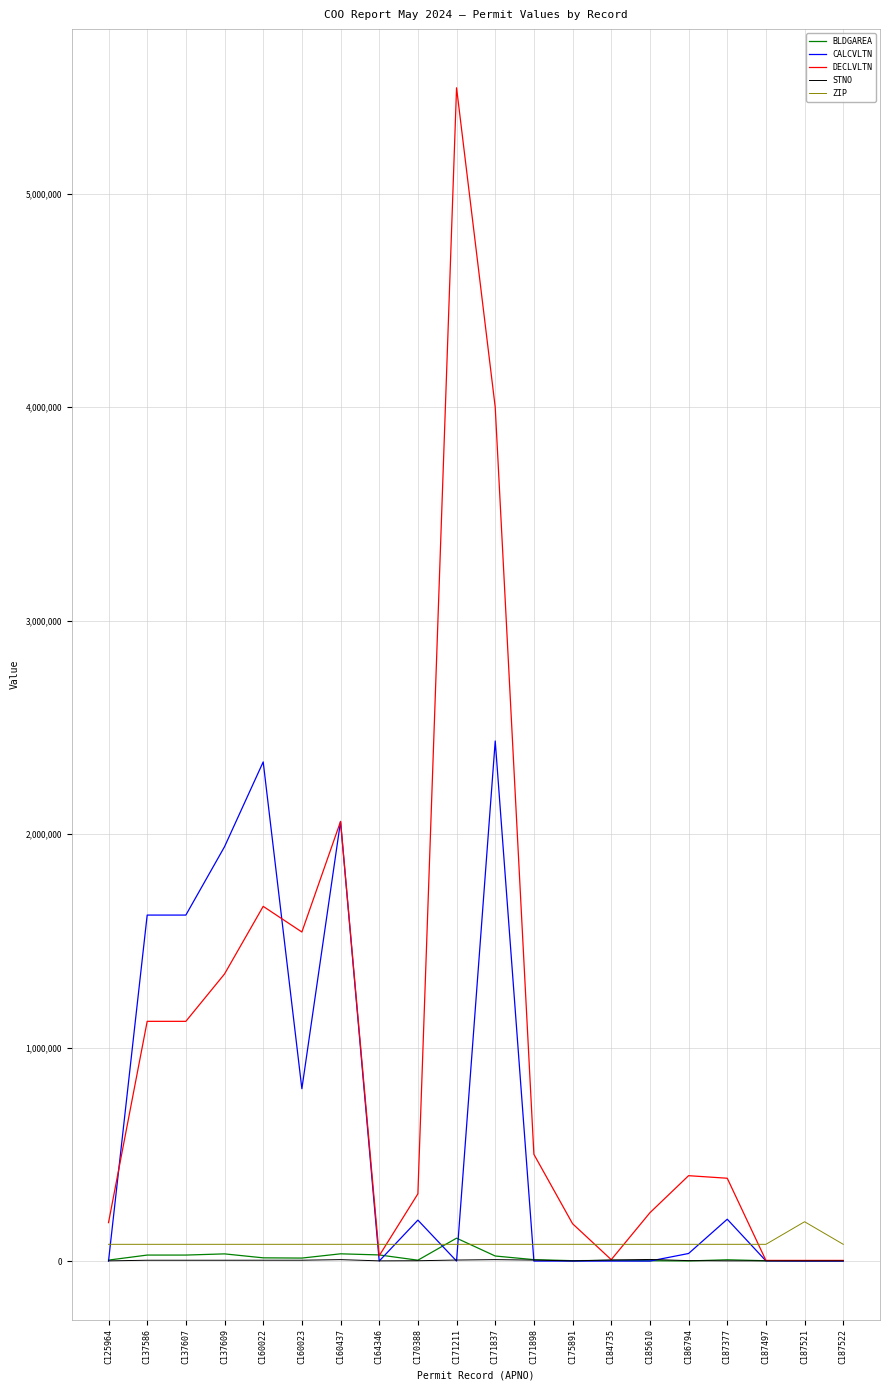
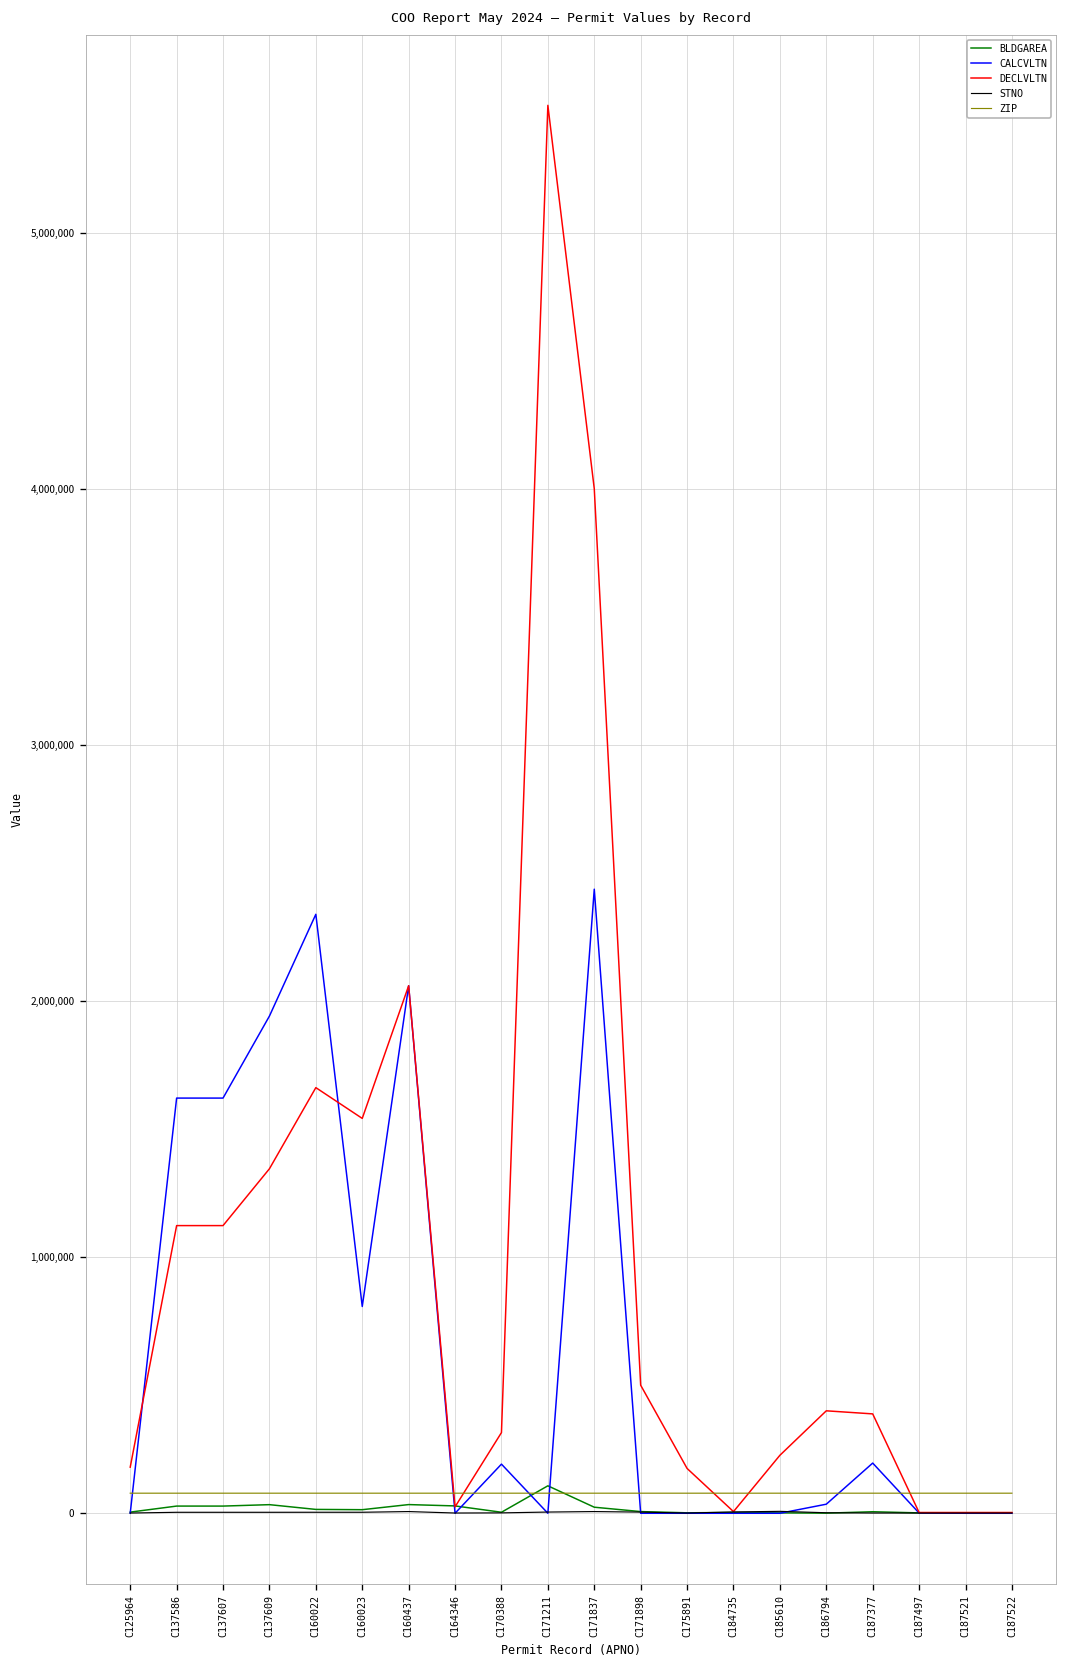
  {
    "BLDGAREA": {
      "C137586": "30,000",
      "C137607": "30,000",
      "C137609": "30,000",
      "C160437": "30,000",
      "C171211": "110,000",
      "C171837": "20,000"
    },
    "CALCVLTN": {
      "C137586": "1,620,000",
      "C137607": "1,620,000",
      "C137609": "1,940,000",
      "C160022": "2,340,000",
      "C160023": "810,000",
      "C170388": "190,000",
      "C171837": "2,440,000",
      "C186794": "40,000",
      "C187377": "200,000"
    },
    "DECLVLTN": {
      "C125964": "180,000",
      "C137586": "1,120,000",
      "C137607": "1,120,000",
      "C137609": "1,350,000",
      "C160022": "1,660,000",
      "C160023": "1,540,000",
      "C170388": "320,000",
      "C171211": "5,500,000",
      "C171837": "4,000,000",
      "C171898": "500,000",
      "C175891": "180,000",
      "C185610": "230,000",
      "C186794": "400,000",
      "C187377": "390,000"
    },
    "STNO": {
      "C137586": "0",
      "C137607": "0",
      "C137609": "0",
      "C160437": "10,000",
      "C171837": "10,000"
    },
    "ZIP": {
      "C125964": "80,000",
      "C137586": "80,000",
      "C137607": "80,000",
      "C137609": "80,000",
      "C160022": "80,000",
      "C160023": "80,000",
      "C160437": "80,000",
      "C164346": "80,000",
      "C170388": "80,000",
      "C171211": "80,000",
      "C171837": "80,000",
      "C171898": "80,000",
      "C175891": "80,000",
      "C184735": "80,000",
      "C185610": "80,000",
      "C186794": "80,000",
      "C187377": "80,000",
      "C187497": "80,000",
-     "C187521": "180,000",
+     "C187521": "80,000",
      "C187522": "80,000"
    }
  }
